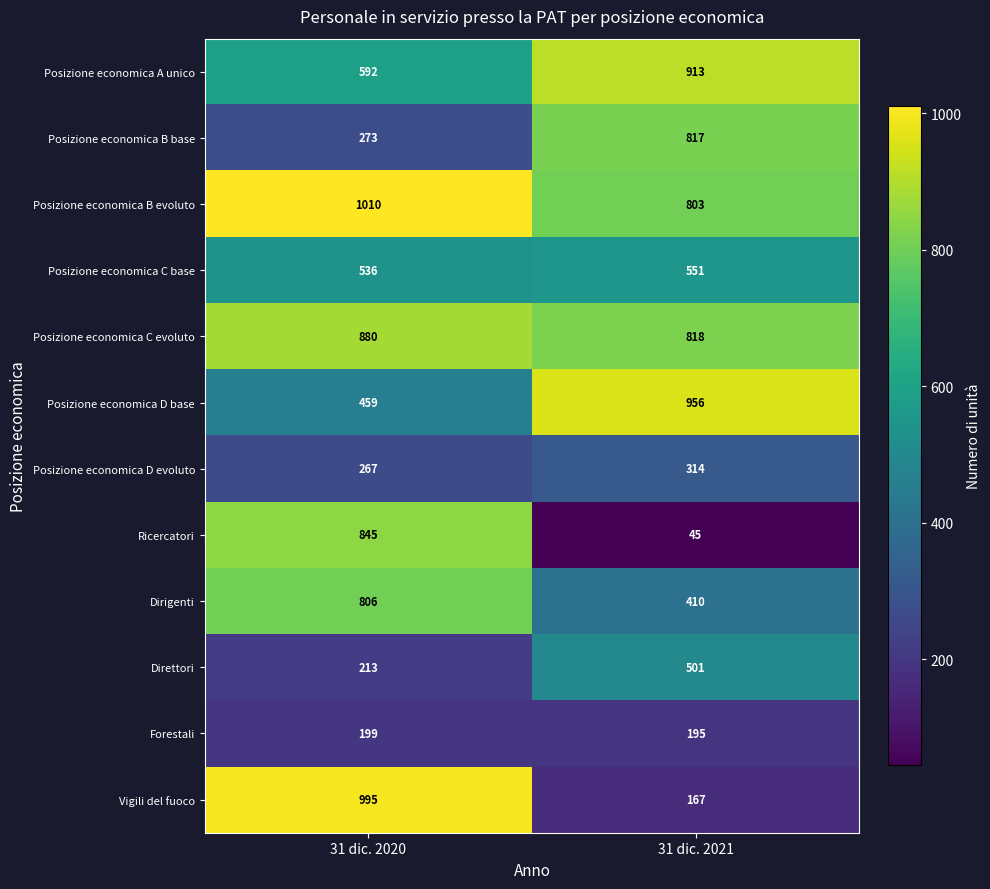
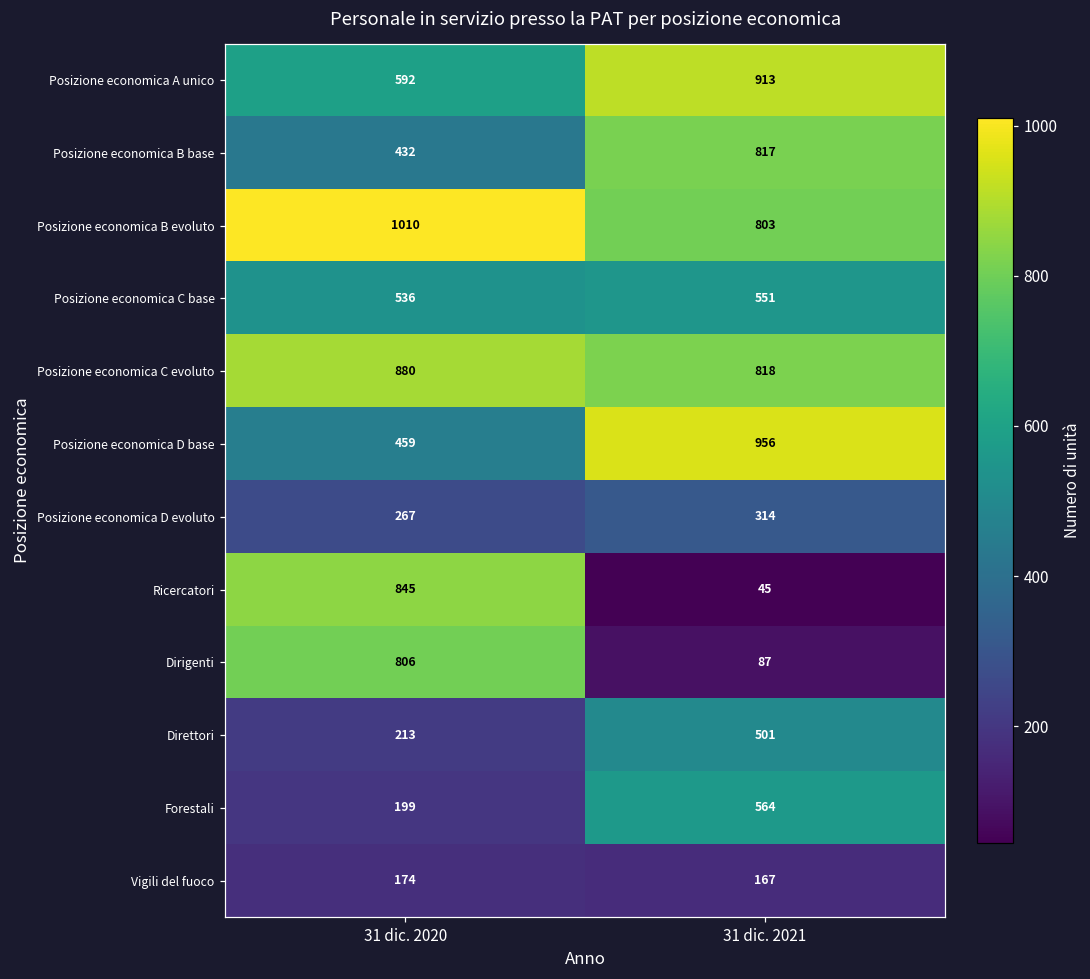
  {
    "Posizione economica A unico": {
      "31 dic. 2020": 592,
      "31 dic. 2021": 913
    },
    "Posizione economica B base": {
-     "31 dic. 2020": 273,
+     "31 dic. 2020": 432,
      "31 dic. 2021": 817
    },
    "Posizione economica B evoluto": {
      "31 dic. 2020": 1010,
      "31 dic. 2021": 803
    },
    "Posizione economica C base": {
      "31 dic. 2020": 536,
      "31 dic. 2021": 551
    },
    "Posizione economica C evoluto": {
      "31 dic. 2020": 880,
      "31 dic. 2021": 818
    },
    "Posizione economica D base": {
      "31 dic. 2020": 459,
      "31 dic. 2021": 956
    },
    "Posizione economica D evoluto": {
      "31 dic. 2020": 267,
      "31 dic. 2021": 314
    },
    "Ricercatori": {
      "31 dic. 2020": 845,
      "31 dic. 2021": 45
    },
    "Dirigenti": {
      "31 dic. 2020": 806,
-     "31 dic. 2021": 410
+     "31 dic. 2021": 87
    },
    "Direttori": {
      "31 dic. 2020": 213,
      "31 dic. 2021": 501
    },
    "Forestali": {
      "31 dic. 2020": 199,
-     "31 dic. 2021": 195
+     "31 dic. 2021": 564
    },
    "Vigili del fuoco": {
-     "31 dic. 2020": 995,
+     "31 dic. 2020": 174,
      "31 dic. 2021": 167
    }
  }
